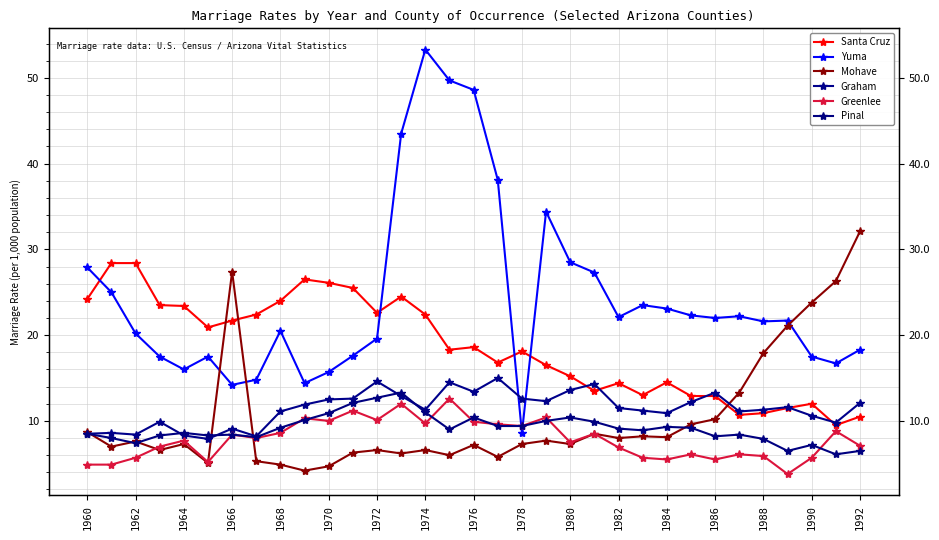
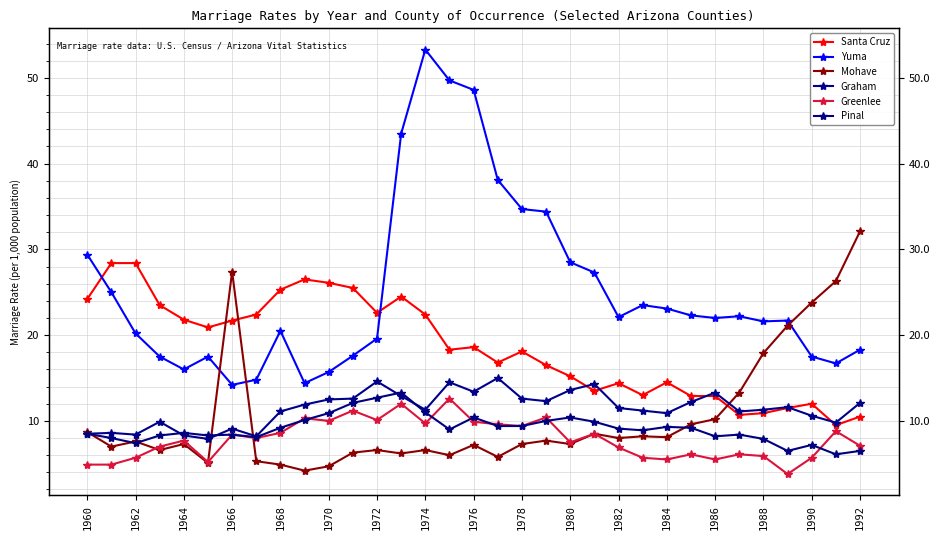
  {
    "Santa Cruz": {
      "1960": 24,
      "1962": 28,
-     "1964": 23,
+     "1964": 22,
      "1966": 22,
-     "1968": 24,
+     "1968": 25,
      "1970": 26,
      "1972": 23,
      "1974": 22,
      "1976": 19,
      "1978": 18,
      "1980": 15,
      "1982": 14,
      "1984": 15,
      "1986": 13,
      "1988": 11,
      "1990": 12,
      "1992": 11
    },
    "Yuma": {
-     "1960": 28,
+     "1960": 29,
      "1962": 20,
      "1964": 16,
      "1966": 14,
      "1968": 21,
      "1970": 16,
      "1972": 20,
      "1974": 53,
      "1976": 49,
-     "1978": 9,
+     "1978": 35,
      "1980": 29,
      "1982": 22,
      "1984": 23,
      "1986": 22,
      "1988": 22,
      "1990": 18,
      "1992": 18
    },
    "Mohave": {
      "1964": 7,
      "1966": 27,
      "1968": 5,
      "1970": 5,
      "1972": 7,
      "1974": 7,
      "1976": 7,
      "1978": 7,
      "1982": 8,
      "1984": 8,
      "1986": 10,
      "1988": 18,
      "1990": 24,
      "1992": 32
    },
    "Greenlee": {
      "1960": 5,
      "1962": 6,
      "1964": 8,
      "1968": 9,
      "1970": 10,
      "1972": 10,
      "1974": 10,
      "1976": 10,
      "1982": 7,
      "1984": 6,
      "1986": 6,
      "1988": 6,
      "1990": 6,
      "1992": 7
    }
  }
